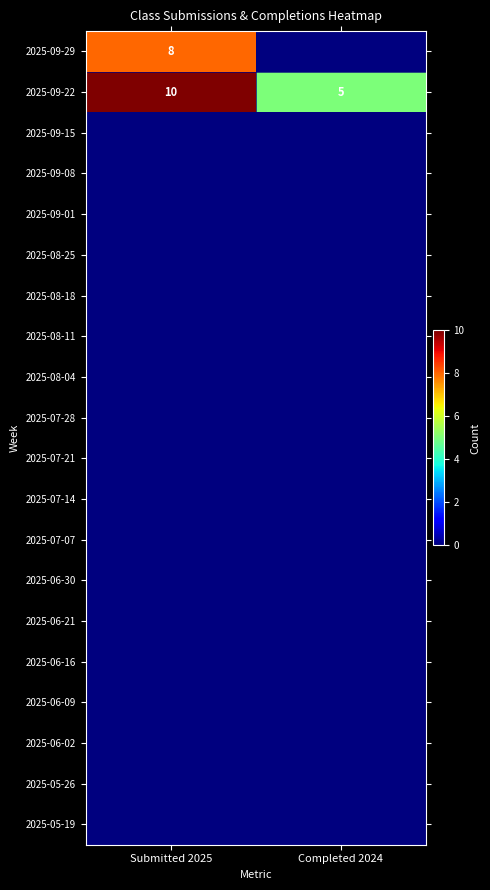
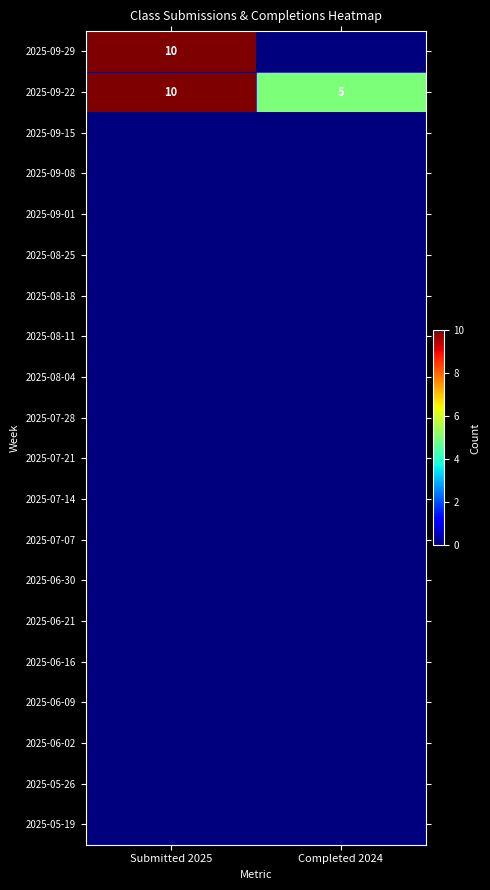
  {
    "2025-09-29": {
-     "Submitted 2025": 8
+     "Submitted 2025": 10
    },
    "2025-09-22": {
      "Submitted 2025": 10,
      "Completed 2024": 5
    }
  }
